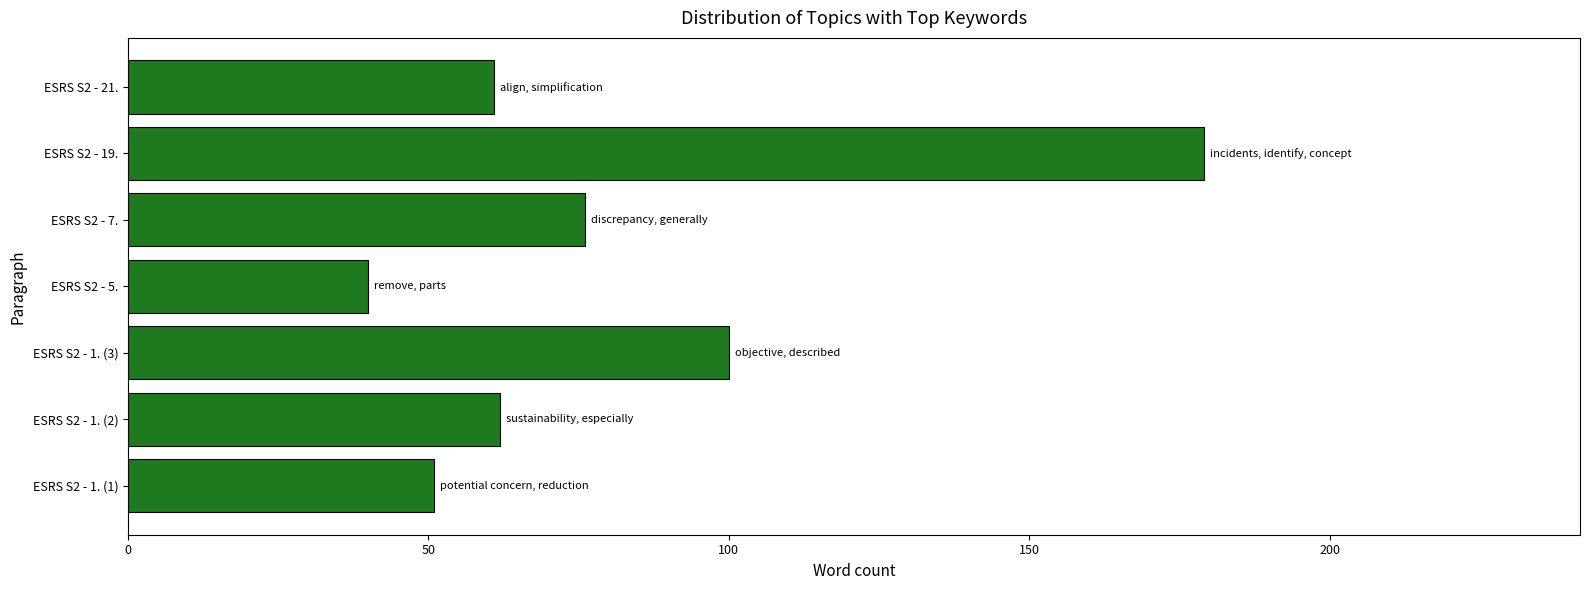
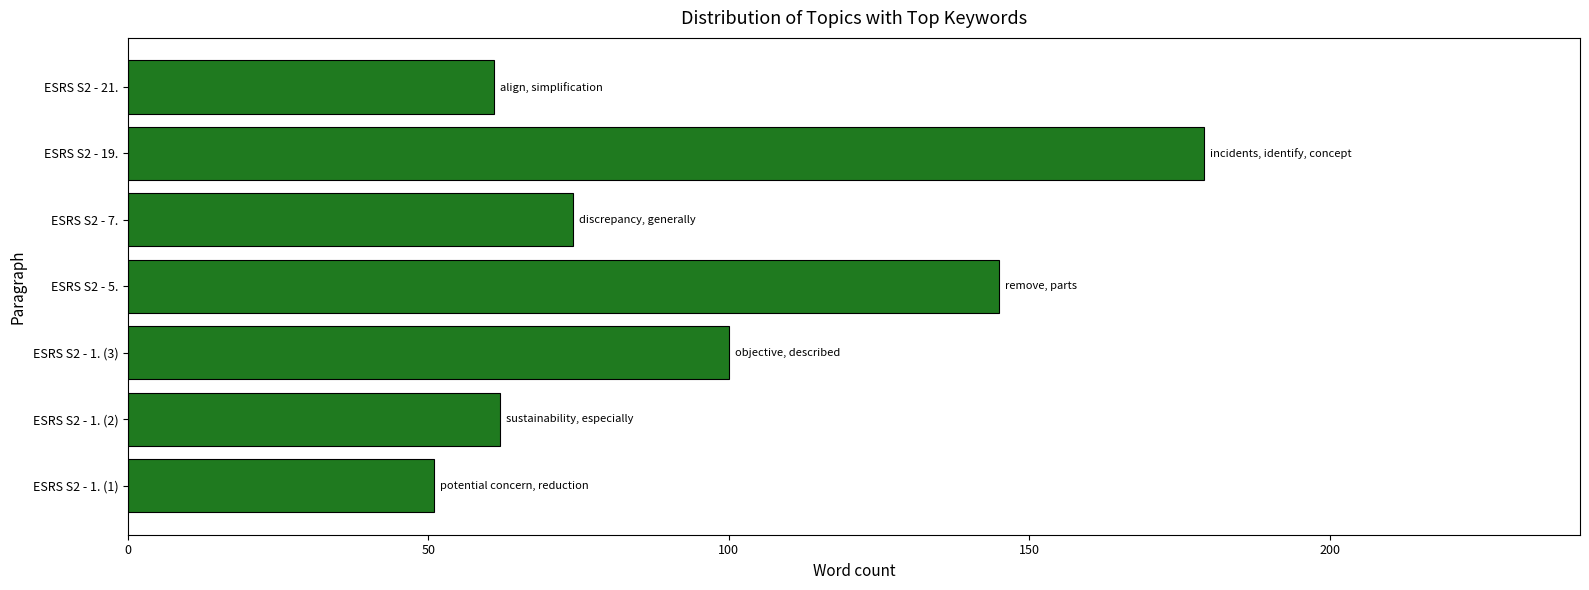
  {
    "ESRS S2 - 21.": 61,
    "ESRS S2 - 19.": 179,
-   "ESRS S2 - 7.": 76,
-   "ESRS S2 - 5.": 40,
+   "ESRS S2 - 7.": 74,
+   "ESRS S2 - 5.": 145,
    "ESRS S2 - 1. (3)": 100,
    "ESRS S2 - 1. (2)": 62,
    "ESRS S2 - 1. (1)": 51
  }
